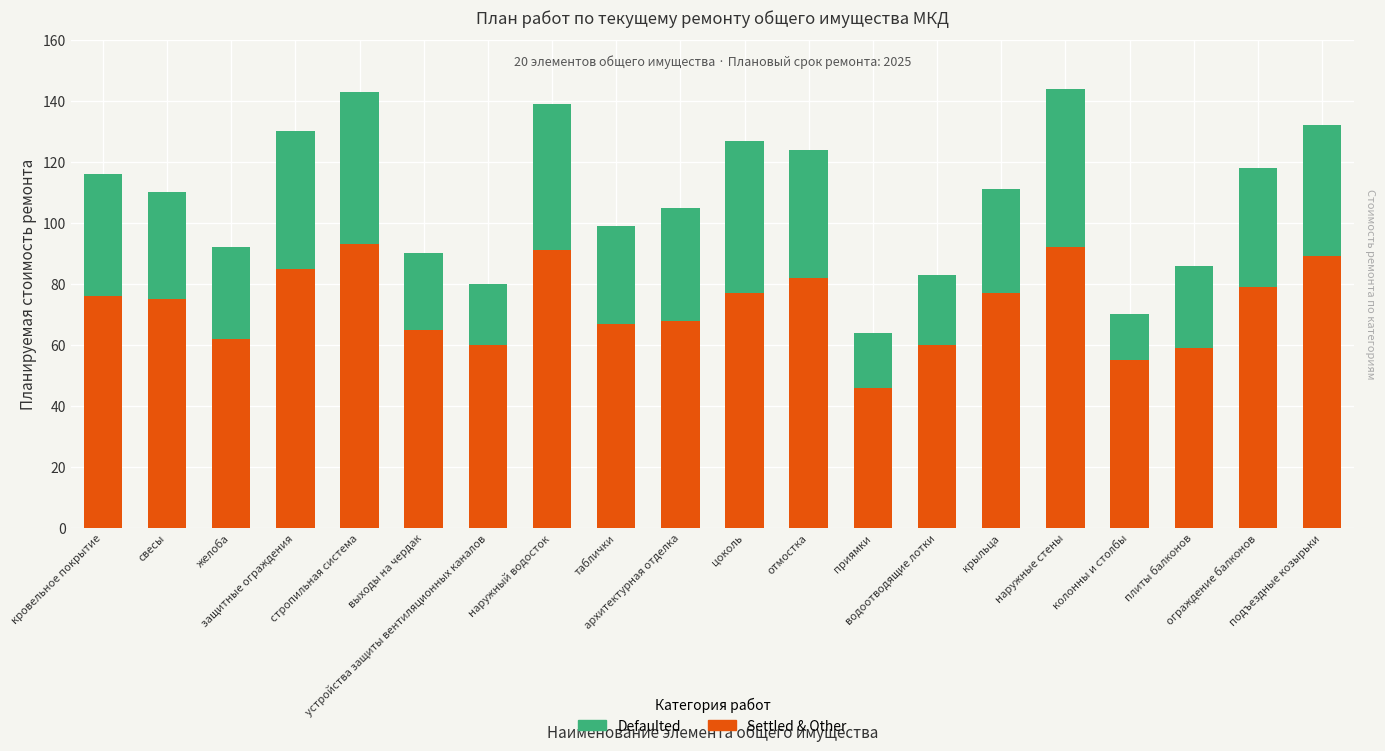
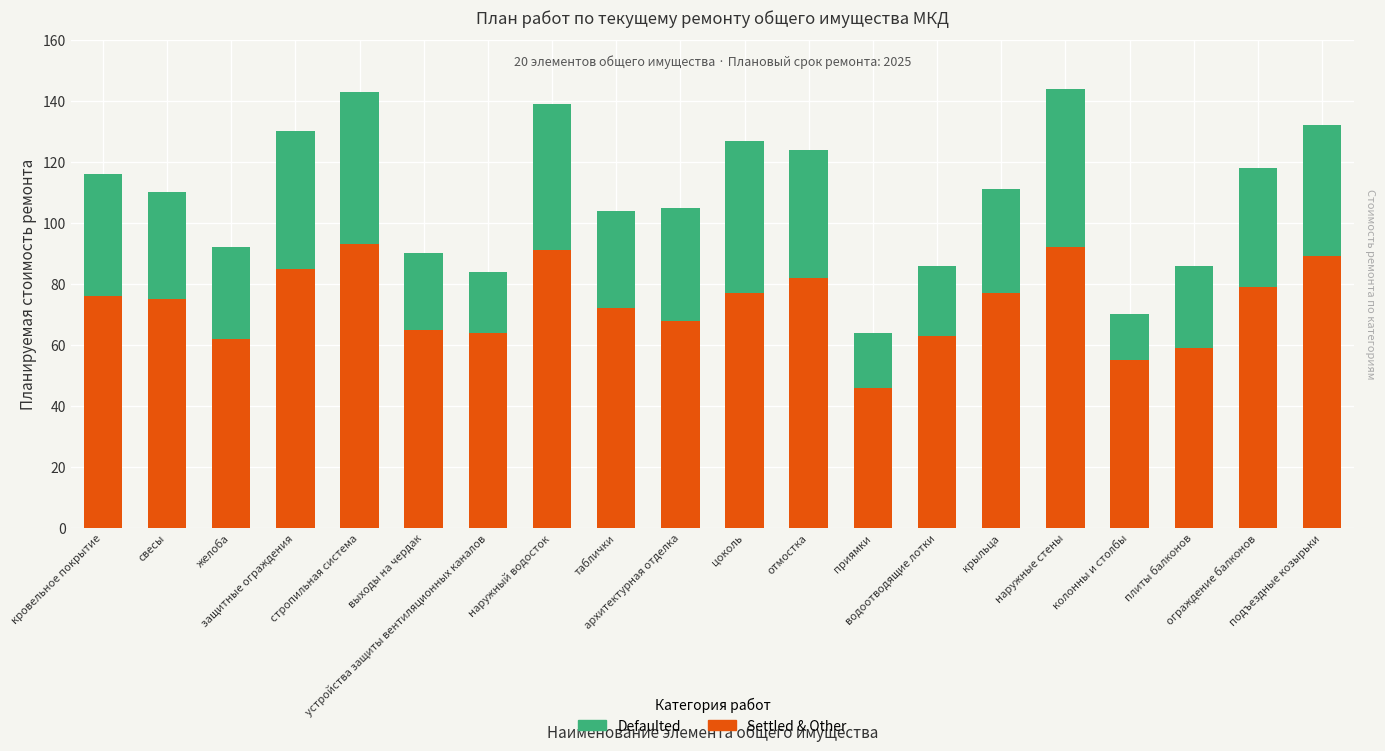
  {
    "Settled & Other": {
      "кровельное покрытие": 76,
      "свесы": 75,
      "желоба": 62,
      "защитные ограждения": 85,
      "стропильная система": 93,
      "выходы на чердак": 65,
-     "устройства защиты вентиляционных каналов": 60,
+     "устройства защиты вентиляционных каналов": 64,
      "наружный водосток": 91,
-     "таблички": 67,
+     "таблички": 72,
      "архитектурная отделка": 68,
      "цоколь": 77,
      "отмостка": 82,
      "приямки": 46,
-     "водоотводящие лотки": 60,
+     "водоотводящие лотки": 63,
      "крыльца": 77,
      "наружные стены": 92,
      "колонны и столбы": 55,
      "плиты балконов": 59,
      "ограждение балконов": 79,
      "подъездные козырьки": 89
    },
    "Defaulted": {
      "кровельное покрытие": 40,
      "свесы": 35,
      "желоба": 30,
      "защитные ограждения": 45,
      "стропильная система": 50,
      "выходы на чердак": 25,
      "устройства защиты вентиляционных каналов": 20,
      "наружный водосток": 48,
      "таблички": 32,
      "архитектурная отделка": 37,
      "цоколь": 50,
      "отмостка": 42,
      "приямки": 18,
      "водоотводящие лотки": 23,
      "крыльца": 34,
      "наружные стены": 52,
      "колонны и столбы": 15,
      "плиты балконов": 27,
      "ограждение балконов": 39,
      "подъездные козырьки": 43
    }
  }
